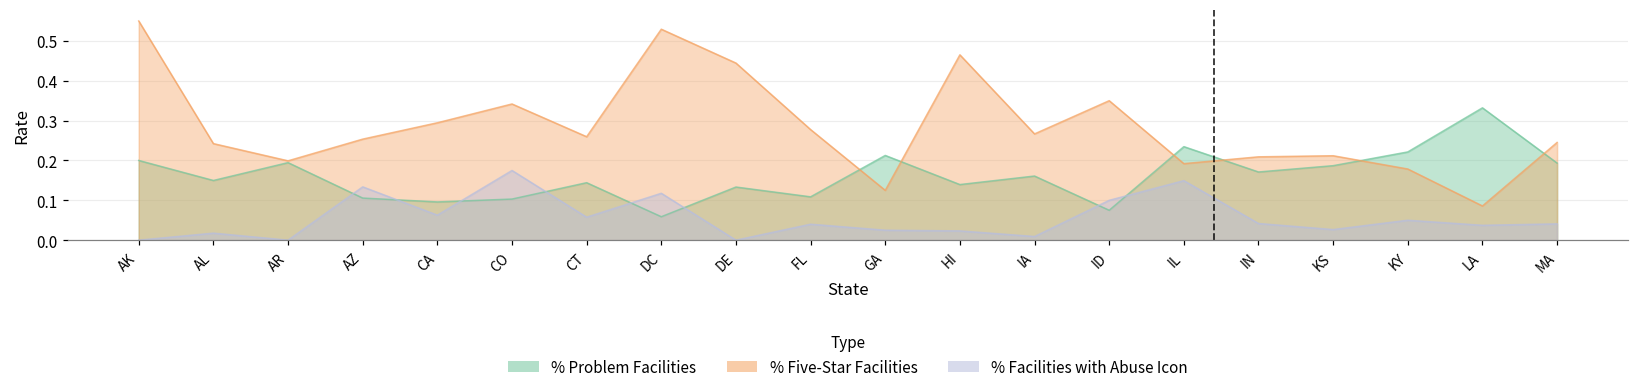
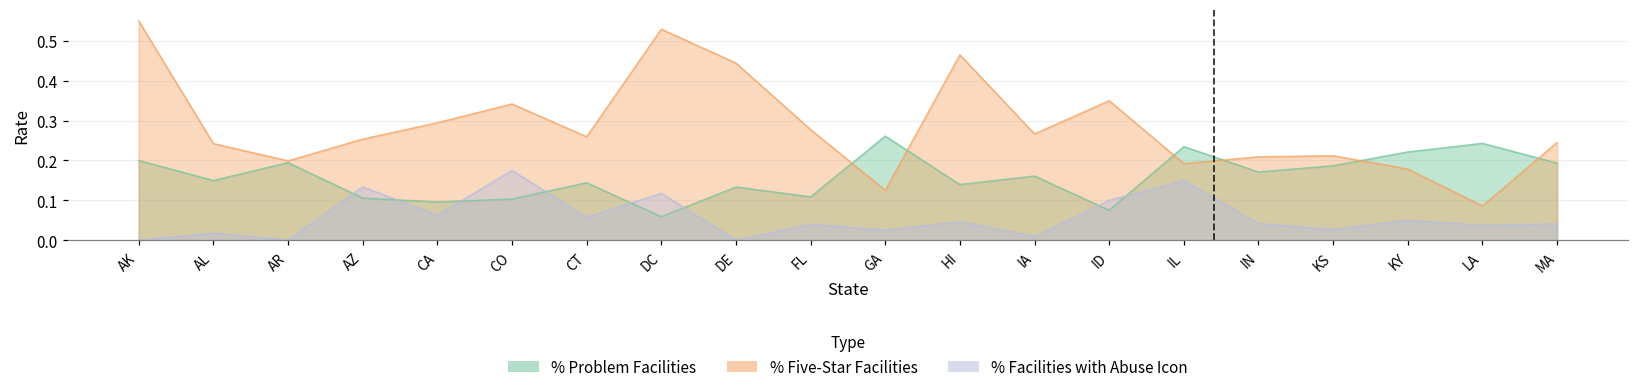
  {
    "% Problem Facilities": {
      "AK": 0.20,
      "AL": 0.15,
      "AZ": 0.11,
      "CA": 0.10,
      "CO": 0.10,
      "CT": 0.14,
      "DC": 0.06,
      "DE": 0.13,
      "FL": 0.11,
-     "GA": 0.21,
+     "GA": 0.26,
      "HI": 0.14,
      "IA": 0.16,
      "ID": 0.08,
      "IL": 0.23,
      "IN": 0.17,
      "KS": 0.19,
      "KY": 0.22,
-     "LA": 0.33,
+     "LA": 0.24,
      "MA": 0.19
    },
    "% Five-Star Facilities": {
      "AK": 0.55,
      "AL": 0.24,
      "AZ": 0.25,
      "CA": 0.29,
      "CO": 0.34,
      "CT": 0.26,
      "DC": 0.53,
      "DE": 0.44,
      "FL": 0.28,
      "GA": 0.13,
      "HI": 0.47,
      "IA": 0.27,
      "ID": 0.35,
      "IL": 0.19,
      "IN": 0.21,
      "KS": 0.21,
      "KY": 0.18,
      "LA": 0.09,
      "MA": 0.25
    },
    "% Facilities with Abuse Icon": {
      "AK": 0.00,
      "AL": 0.02,
      "AR": 0.00,
      "AZ": 0.13,
      "CA": 0.06,
      "CO": 0.17,
      "CT": 0.06,
      "DC": 0.12,
      "DE": 0.00,
      "FL": 0.04,
      "GA": 0.03,
-     "HI": 0.02,
+     "HI": 0.05,
      "IA": 0.01,
      "ID": 0.10,
      "IL": 0.15,
      "IN": 0.04,
      "KS": 0.03,
      "KY": 0.05,
      "LA": 0.04,
      "MA": 0.04
    }
  }
